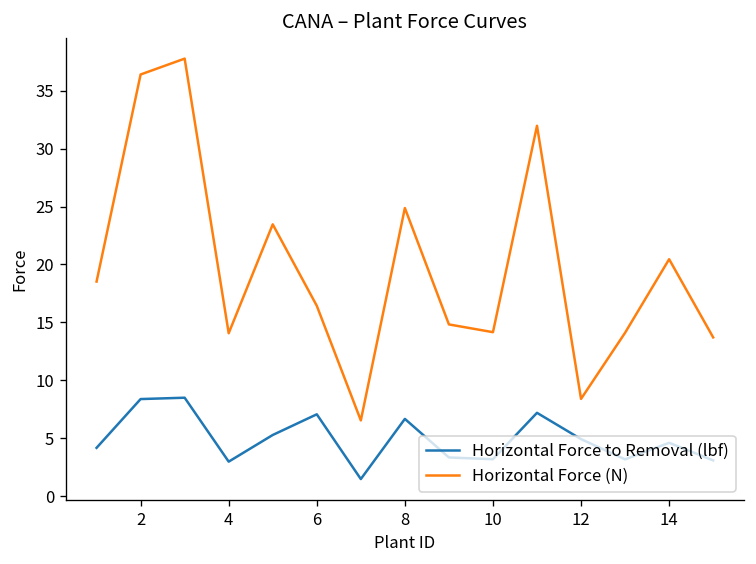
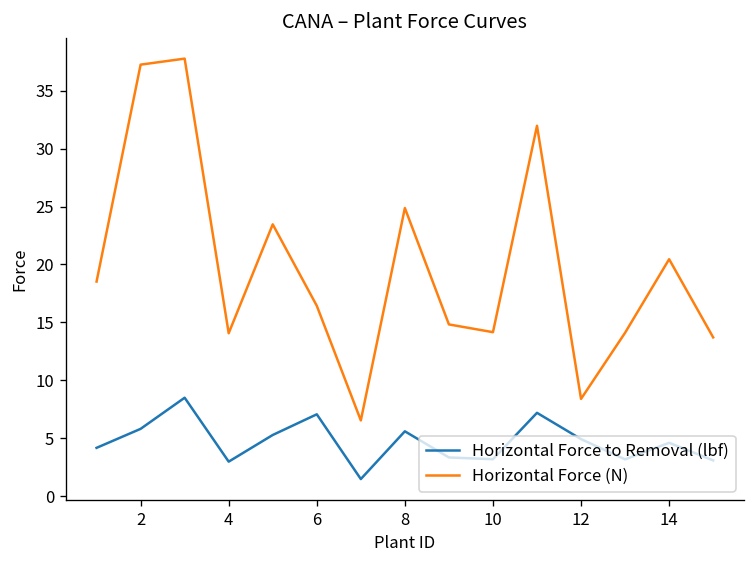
  {
    "Horizontal Force to Removal (lbf)": {
-     "2": 8,
+     "2": 6,
      "4": 3,
      "6": 7,
-     "8": 7
+     "8": 6
    },
    "Horizontal Force (N)": {
-     "2": 36,
+     "2": 37,
      "4": 14,
      "6": 16,
      "8": 25,
      "10": 14,
      "12": 8,
      "14": 20
    }
  }
